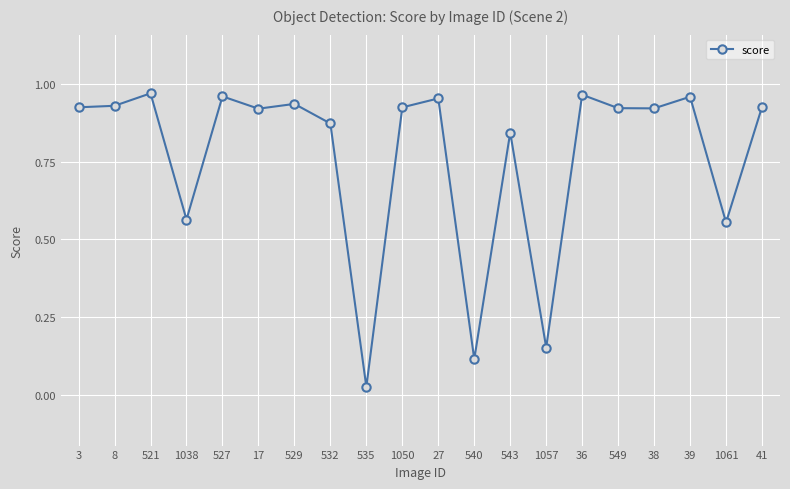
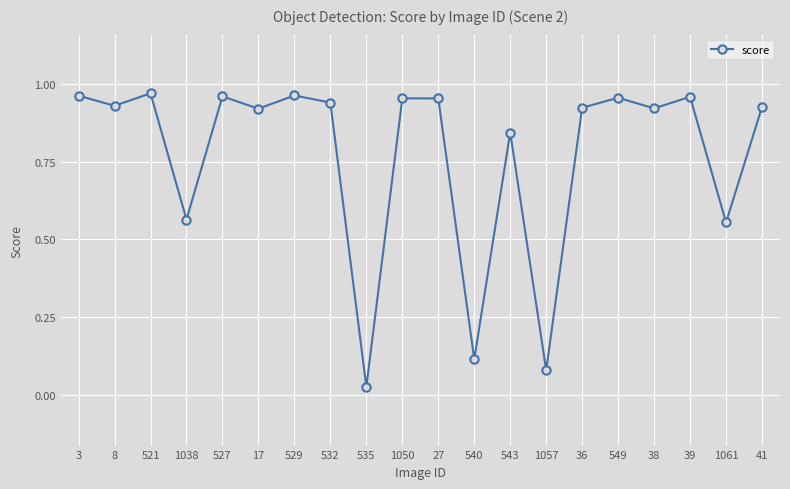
  {
-   "3": 0.92,
+   "3": 0.96,
    "8": 0.93,
    "521": 0.97,
    "1038": 0.56,
    "527": 0.96,
    "17": 0.92,
-   "529": 0.94,
-   "532": 0.87,
+   "529": 0.96,
+   "532": 0.94,
    "535": 0.03,
-   "1050": 0.92,
+   "1050": 0.95,
    "27": 0.95,
    "540": 0.11,
    "543": 0.84,
-   "1057": 0.15,
-   "36": 0.96,
-   "549": 0.92,
+   "1057": 0.08,
+   "36": 0.92,
+   "549": 0.96,
    "38": 0.92,
    "39": 0.96,
    "1061": 0.55,
    "41": 0.93
  }
